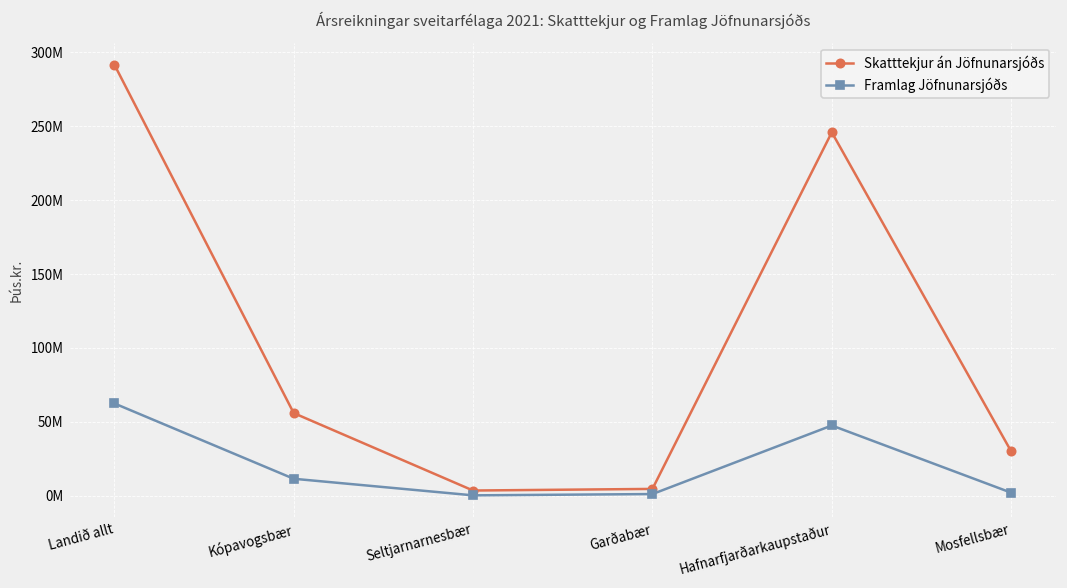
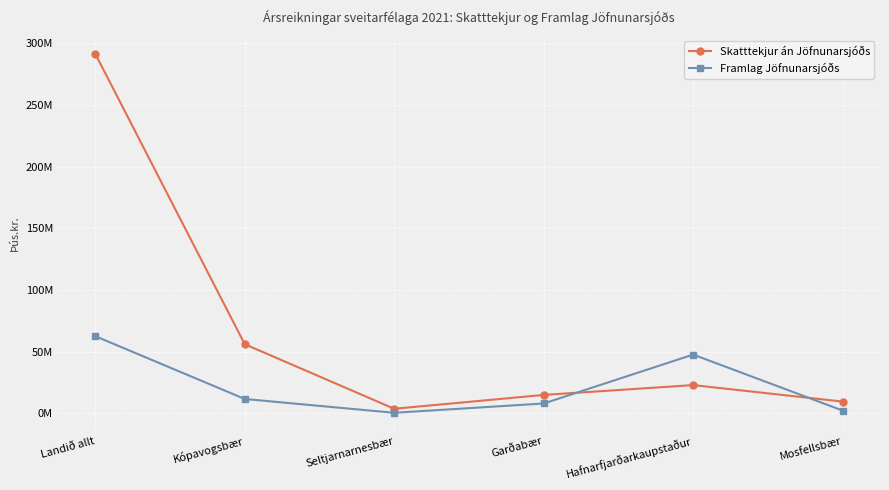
  {
    "Skatttekjur án Jöfnunarsjóðs": {
      "Landið allt": 292000000,
      "Kópavogsbær": 56000000,
      "Seltjarnarnesbær": 4000000,
-     "Garðabær": 5000000,
-     "Hafnarfjarðarkaupstaður": 246000000,
-     "Mosfellsbær": 30000000
+     "Garðabær": 15000000,
+     "Hafnarfjarðarkaupstaður": 23000000,
+     "Mosfellsbær": 9000000
    },
    "Framlag Jöfnunarsjóðs": {
      "Landið allt": 63000000,
      "Kópavogsbær": 12000000,
      "Seltjarnarnesbær": 0,
-     "Garðabær": 1000000,
+     "Garðabær": 8000000,
      "Hafnarfjarðarkaupstaður": 48000000,
      "Mosfellsbær": 2000000
    }
  }
